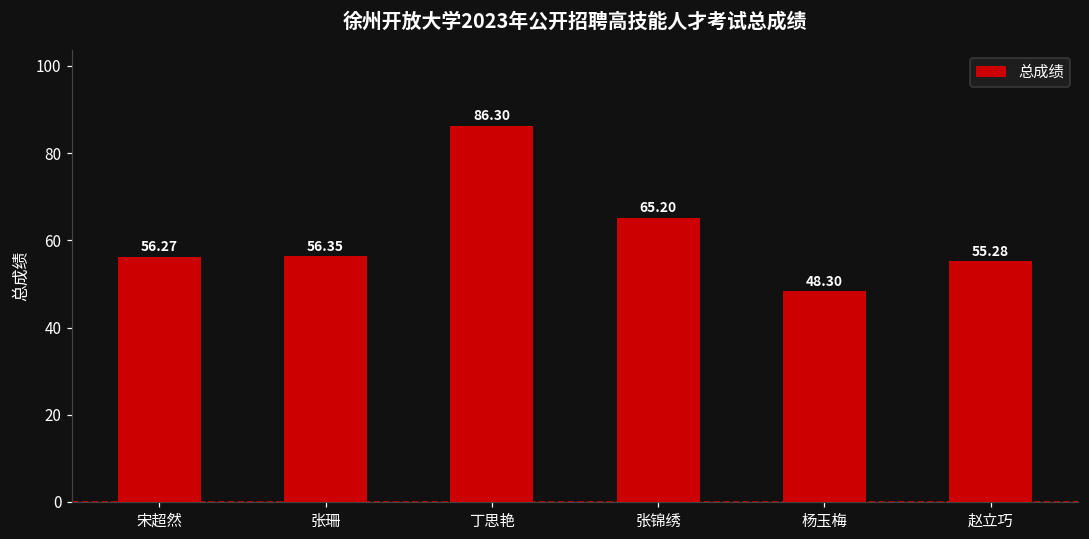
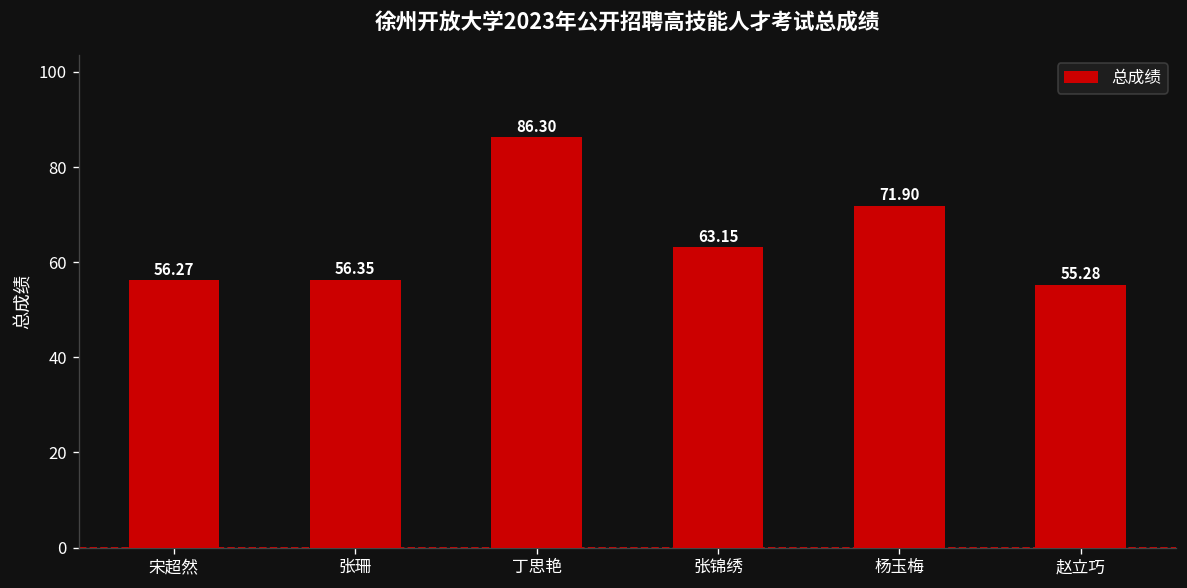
  {
    "宋超然": 56.27,
    "张珊": 56.35,
    "丁思艳": 86.30,
-   "张锦绣": 65.20,
-   "杨玉梅": 48.30,
+   "张锦绣": 63.15,
+   "杨玉梅": 71.90,
    "赵立巧": 55.28
  }
